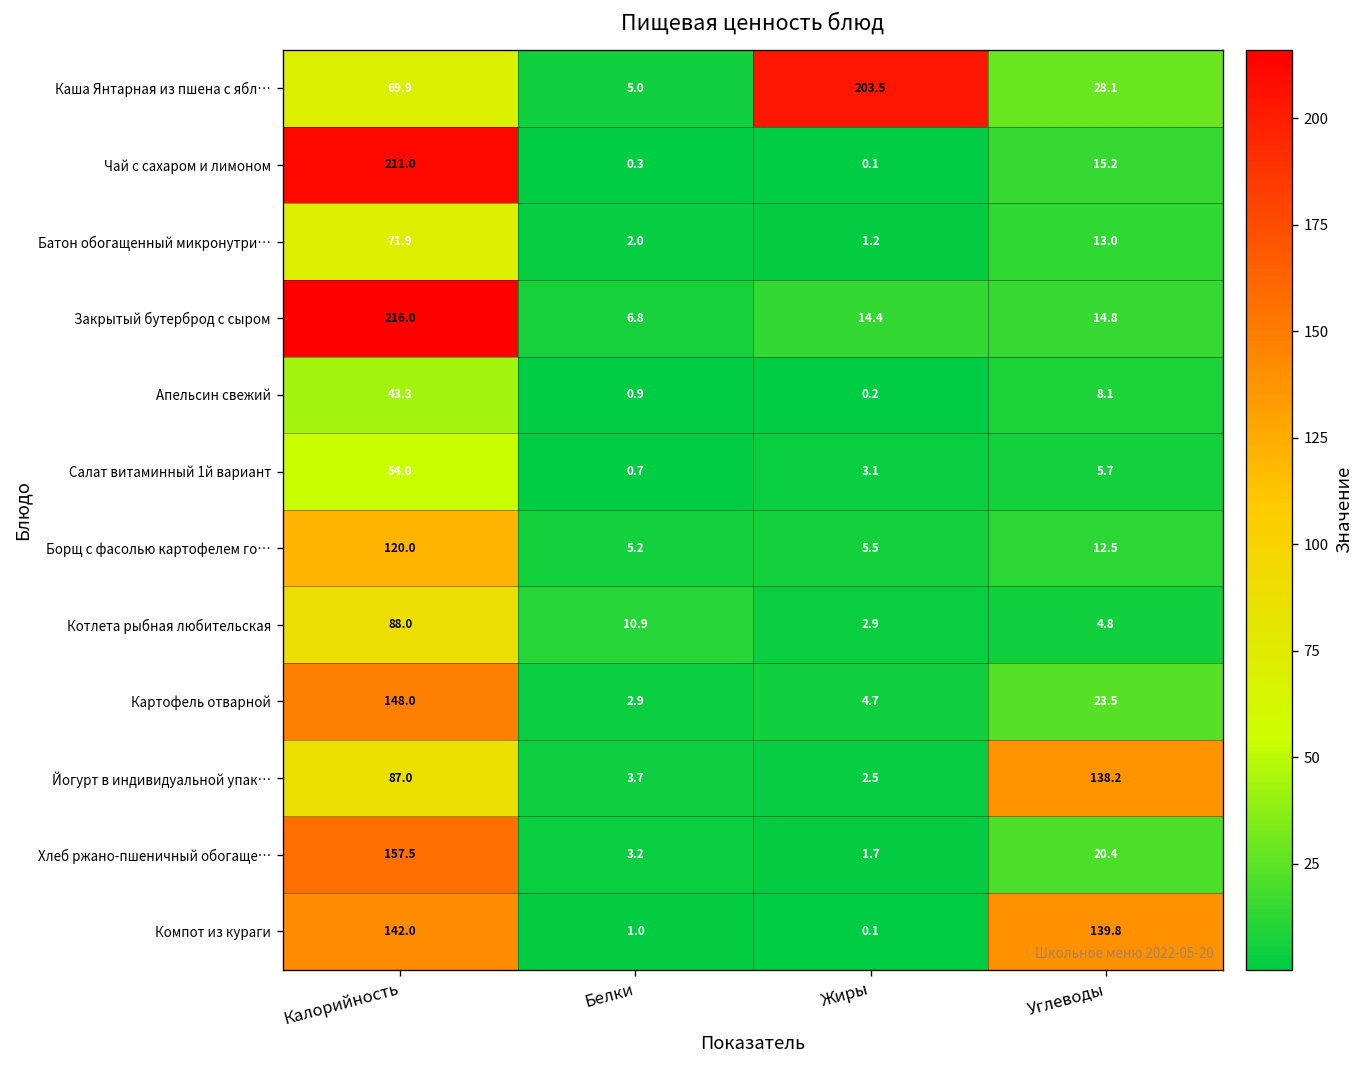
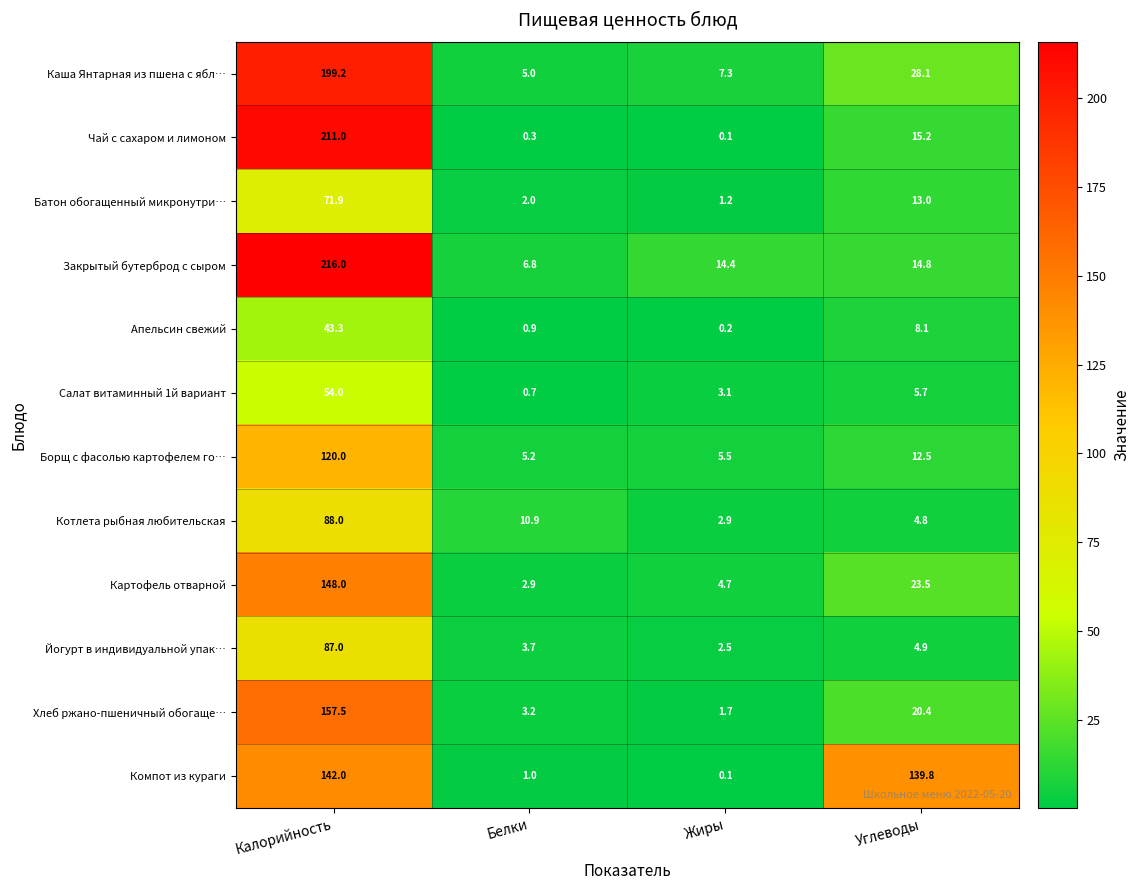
  {
    "Каша Янтарная из пшена с ябл…": {
-     "Калорийность": 69.9,
+     "Калорийность": 199.2,
      "Белки": 5.0,
-     "Жиры": 203.5,
+     "Жиры": 7.3,
      "Углеводы": 28.1
    },
    "Чай с сахаром и лимоном": {
      "Калорийность": 211.0,
      "Белки": 0.3,
      "Жиры": 0.1,
      "Углеводы": 15.2
    },
    "Батон обогащенный микронутри…": {
      "Калорийность": 71.9,
      "Белки": 2.0,
      "Жиры": 1.2,
      "Углеводы": 13.0
    },
    "Закрытый бутерброд с сыром": {
      "Калорийность": 216.0,
      "Белки": 6.8,
      "Жиры": 14.4,
      "Углеводы": 14.8
    },
    "Апельсин свежий": {
      "Калорийность": 43.3,
      "Белки": 0.9,
      "Жиры": 0.2,
      "Углеводы": 8.1
    },
    "Салат витаминный 1й вариант": {
      "Калорийность": 54.0,
      "Белки": 0.7,
      "Жиры": 3.1,
      "Углеводы": 5.7
    },
    "Борщ с фасолью картофелем го…": {
      "Калорийность": 120.0,
      "Белки": 5.2,
      "Жиры": 5.5,
      "Углеводы": 12.5
    },
    "Котлета рыбная любительская": {
      "Калорийность": 88.0,
      "Белки": 10.9,
      "Жиры": 2.9,
      "Углеводы": 4.8
    },
    "Картофель отварной": {
      "Калорийность": 148.0,
      "Белки": 2.9,
      "Жиры": 4.7,
      "Углеводы": 23.5
    },
    "Йогурт в индивидуальной упак…": {
      "Калорийность": 87.0,
      "Белки": 3.7,
      "Жиры": 2.5,
-     "Углеводы": 138.2
+     "Углеводы": 4.9
    },
    "Хлеб ржано-пшеничный обогаще…": {
      "Калорийность": 157.5,
      "Белки": 3.2,
      "Жиры": 1.7,
      "Углеводы": 20.4
    },
    "Компот из кураги": {
      "Калорийность": 142.0,
      "Белки": 1.0,
      "Жиры": 0.1
    }
  }
